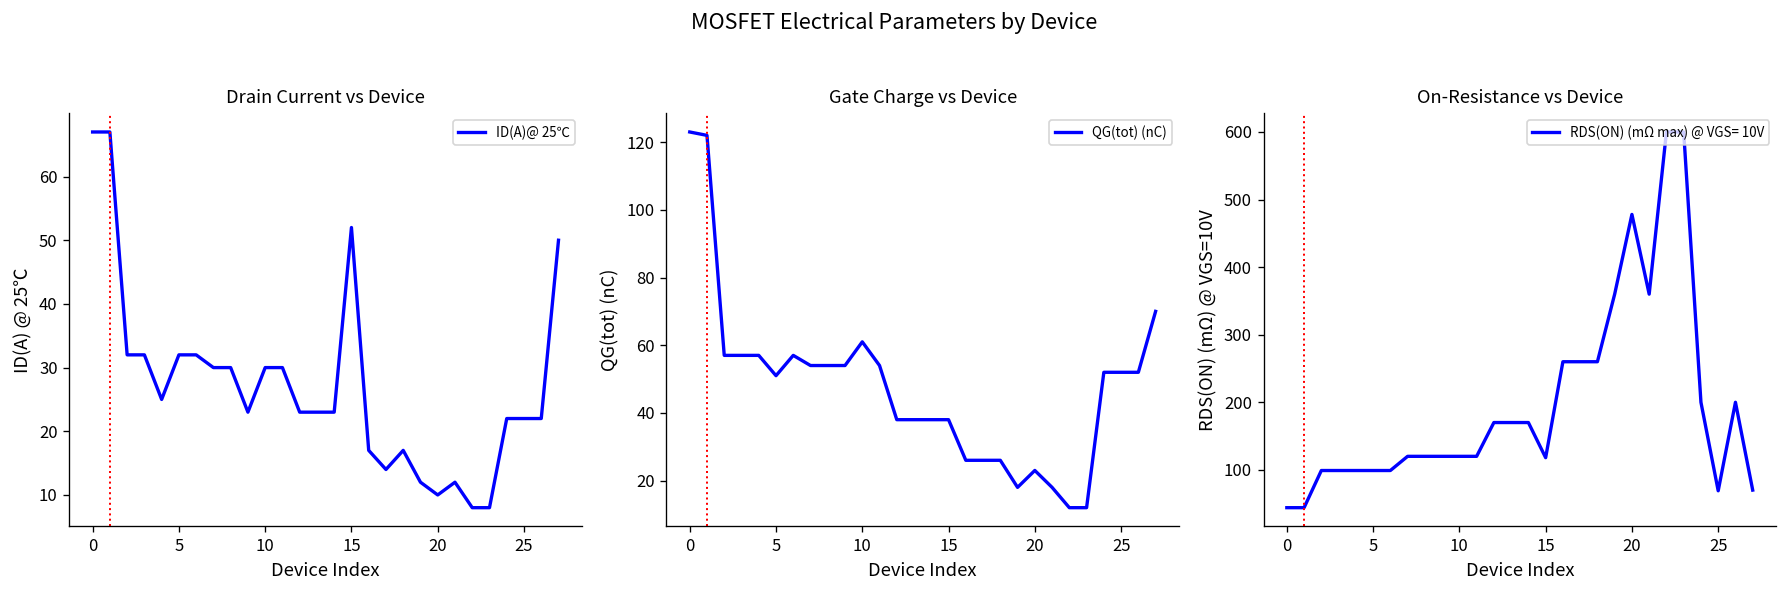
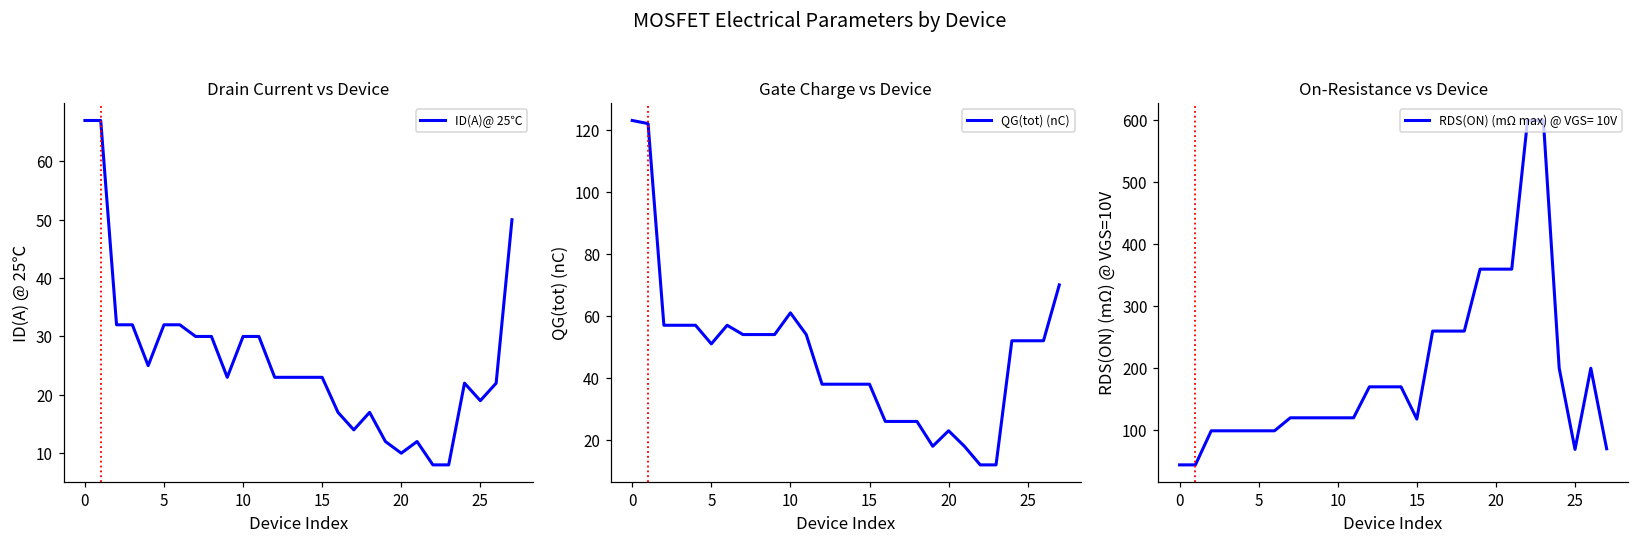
  {
    "Drain Current vs Device": {
      "0": 67,
      "5": 32,
      "10": 30,
-     "15": 52,
+     "15": 23,
      "20": 10,
-     "25": 22
+     "25": 19
    },
    "Gate Charge vs Device": {
      "0": 123,
      "5": 51,
      "10": 61,
      "15": 38,
      "20": 23,
      "25": 52
    },
    "On-Resistance vs Device": {
      "0": 40,
      "5": 100,
      "10": 120,
      "15": 120,
-     "20": 480,
+     "20": 360,
      "25": 70
    }
  }
